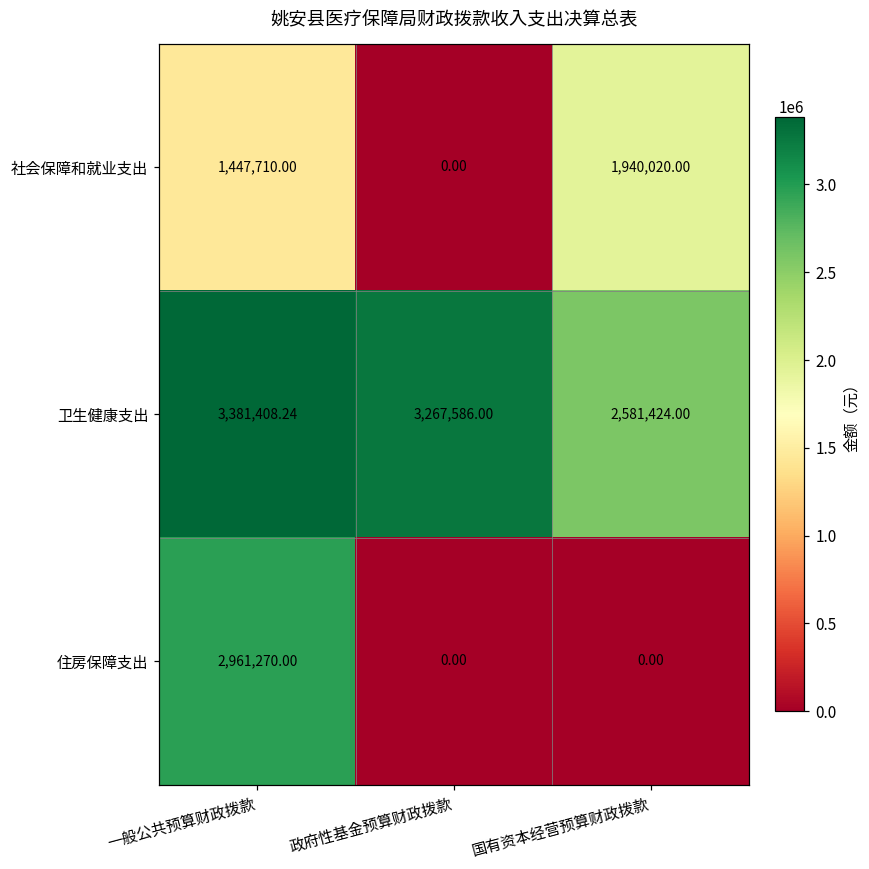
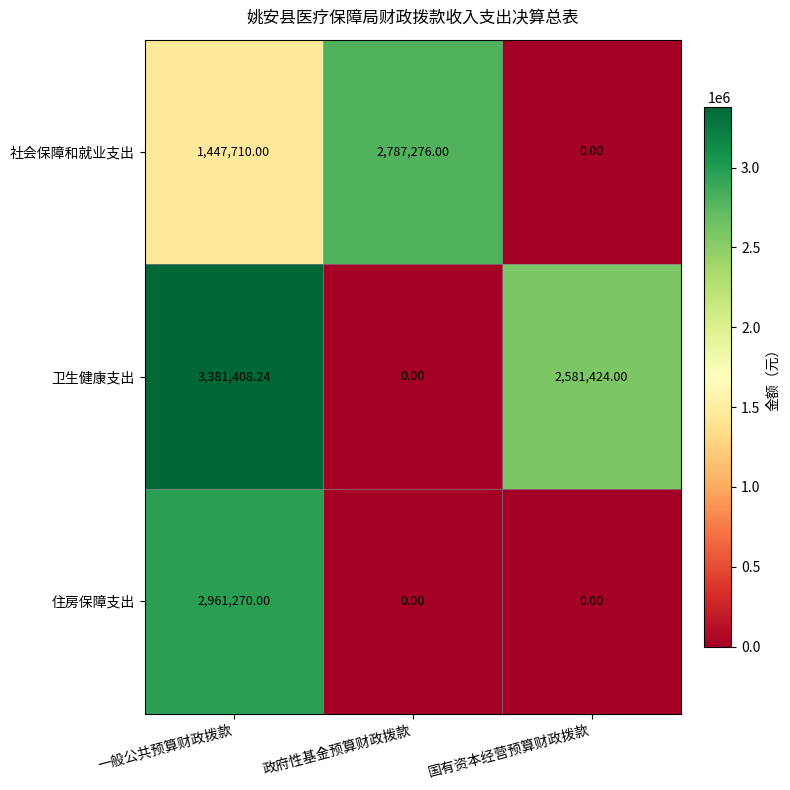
  {
    "社会保障和就业支出": {
      "一般公共预算财政拨款": "1,447,710.00",
-     "政府性基金预算财政拨款": "0.00",
-     "国有资本经营预算财政拨款": "1,940,020.00"
+     "政府性基金预算财政拨款": "2,787,276.00",
+     "国有资本经营预算财政拨款": "0.00"
    },
    "卫生健康支出": {
      "一般公共预算财政拨款": "3,381,408.24",
-     "政府性基金预算财政拨款": "3,267,586.00",
+     "政府性基金预算财政拨款": "0.00",
      "国有资本经营预算财政拨款": "2,581,424.00"
    },
    "住房保障支出": {
      "一般公共预算财政拨款": "2,961,270.00",
      "政府性基金预算财政拨款": "0.00",
      "国有资本经营预算财政拨款": "0.00"
    }
  }
